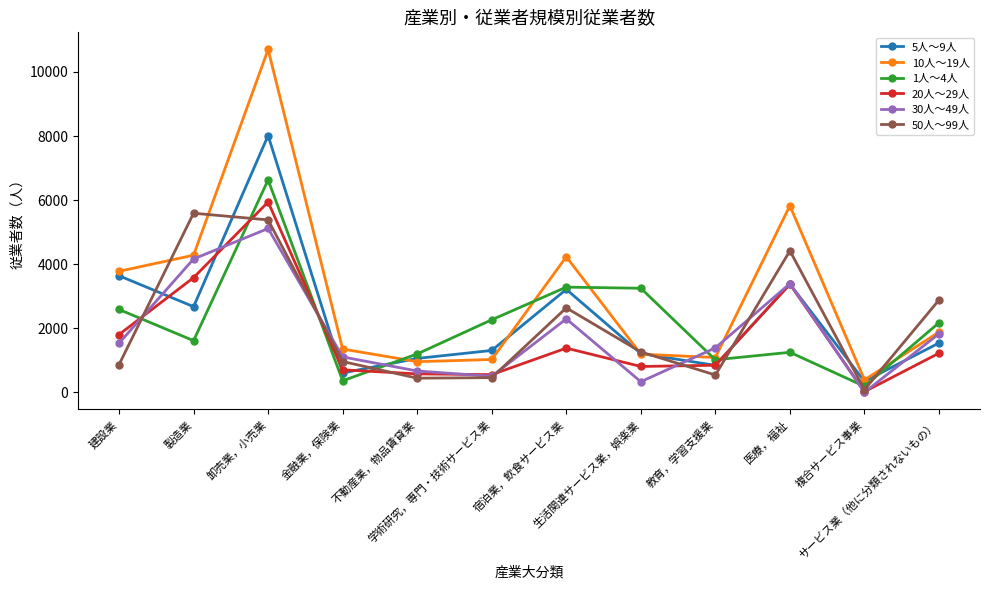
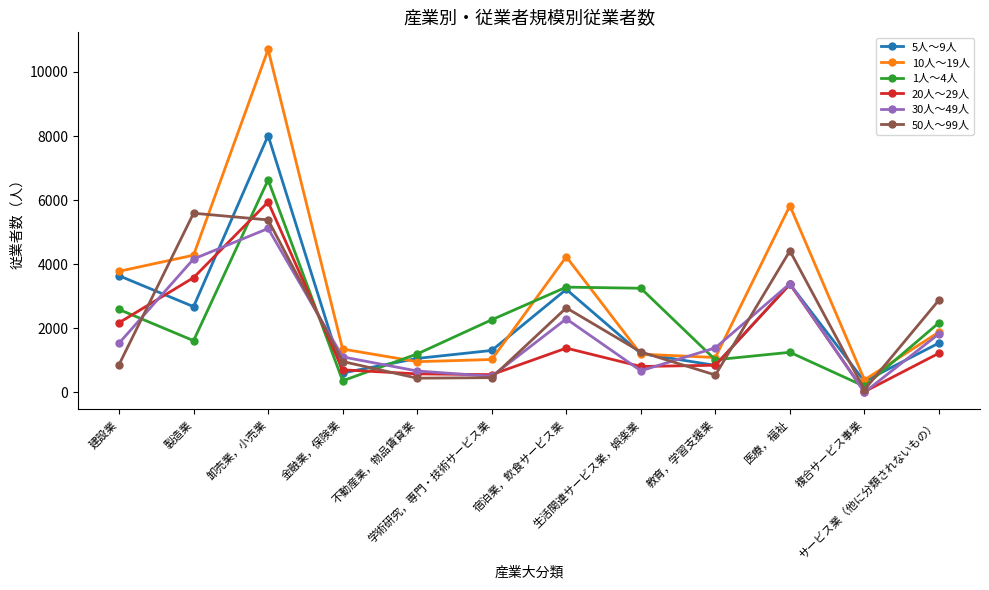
  {
    "5人～9人": {
      "建設業": 3600,
      "製造業": 2700,
      "卸売業，小売業": 8000,
      "金融業，保険業": 600,
      "不動産業，物品賃貸業": 1100,
      "学術研究，専門・技術サービス業": 1300,
      "サービス業（他に分類されないもの）": 1500
    },
    "10人～19人": {
      "建設業": 3800,
      "製造業": 4300,
      "卸売業，小売業": 10700,
      "金融業，保険業": 1400,
      "不動産業，物品賃貸業": 1000,
      "学術研究，専門・技術サービス業": 1000,
      "宿泊業，飲食サービス業": 4200,
      "医療，福祉": 5800
    },
    "1人～4人": {
      "建設業": 2600,
      "製造業": 1600,
      "卸売業，小売業": 6600,
      "金融業，保険業": 400,
      "不動産業，物品賃貸業": 1200,
      "学術研究，専門・技術サービス業": 2300,
      "生活関連サービス業，娯楽業": 3200,
      "医療，福祉": 1300,
      "複合サービス事業": 200,
      "サービス業（他に分類されないもの）": 2200
    },
    "20人～29人": {
-     "建設業": 1800,
+     "建設業": 2200,
      "製造業": 3600,
      "卸売業，小売業": 5900,
      "金融業，保険業": 700,
      "不動産業，物品賃貸業": 600,
      "宿泊業，飲食サービス業": 1400,
      "生活関連サービス業，娯楽業": 800,
      "サービス業（他に分類されないもの）": 1200
    },
    "30人～49人": {
      "建設業": 1500,
      "製造業": 4200,
      "卸売業，小売業": 5100,
      "金融業，保険業": 1100,
      "不動産業，物品賃貸業": 700,
      "宿泊業，飲食サービス業": 2300,
-     "生活関連サービス業，娯楽業": 300,
+     "生活関連サービス業，娯楽業": 700,
      "教育，学習支援業": 1400
    },
    "50人～99人": {
      "建設業": 900,
      "製造業": 5600,
      "卸売業，小売業": 5400,
      "金融業，保険業": 1000,
      "不動産業，物品賃貸業": 400,
      "宿泊業，飲食サービス業": 2600,
      "教育，学習支援業": 500,
      "医療，福祉": 4400,
      "サービス業（他に分類されないもの）": 2900
    }
  }
